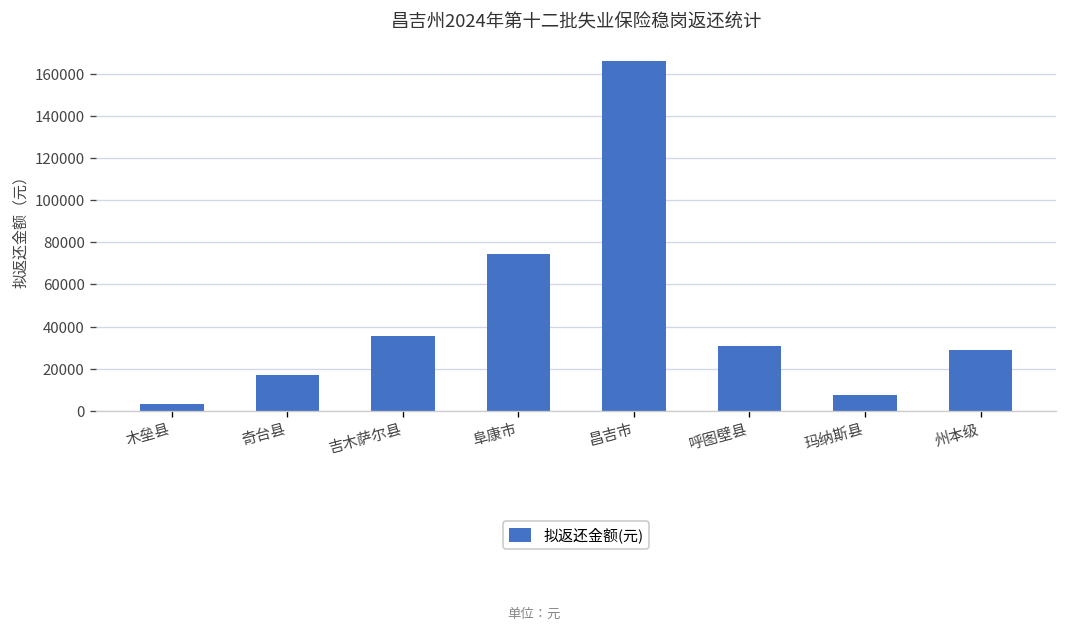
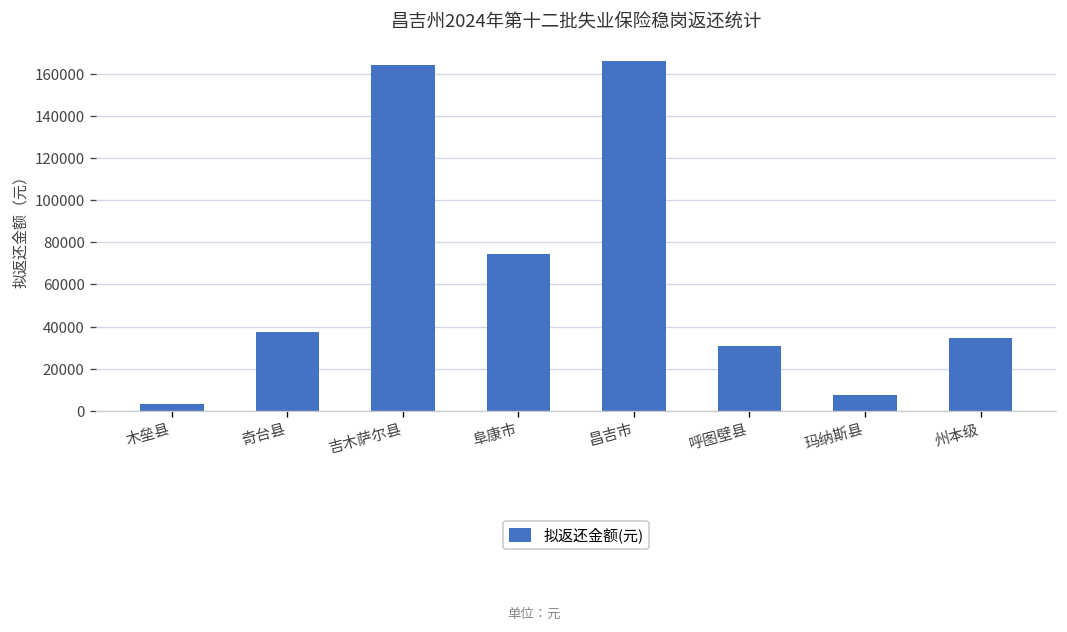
  {
    "木垒县": 3000,
-   "奇台县": 17000,
-   "吉木萨尔县": 35000,
+   "奇台县": 37000,
+   "吉木萨尔县": 164000,
    "阜康市": 75000,
    "昌吉市": 166000,
    "呼图壁县": 31000,
    "玛纳斯县": 8000,
-   "州本级": 29000
+   "州本级": 35000
  }
